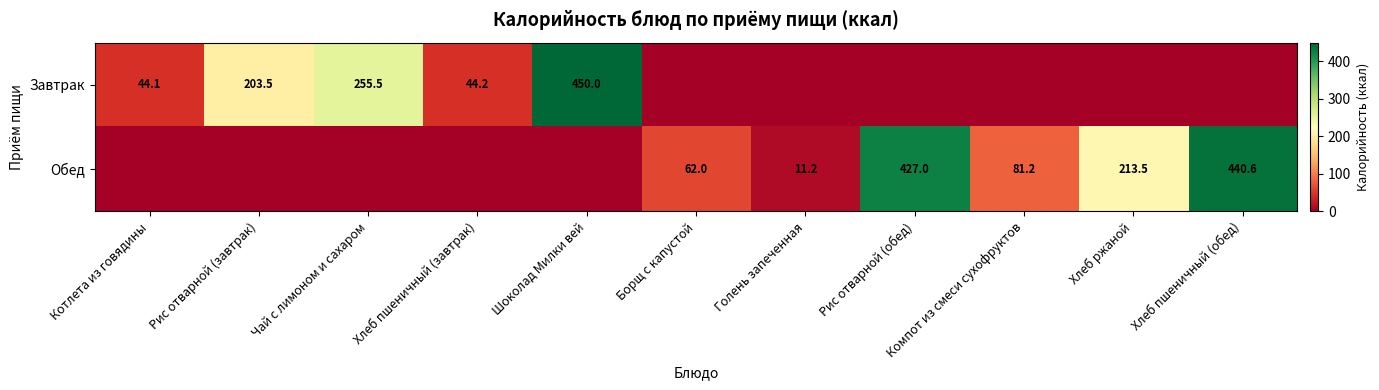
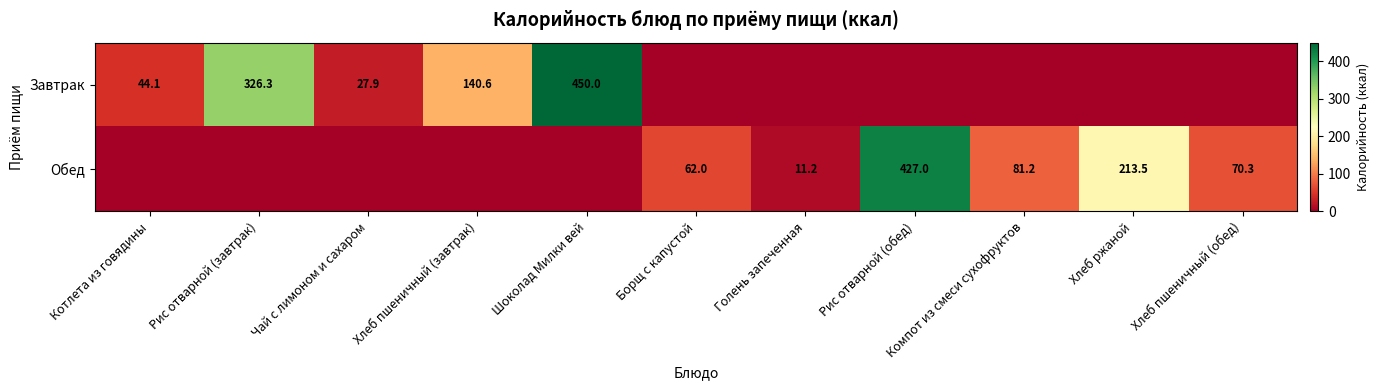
  {
    "Завтрак": {
      "Котлета из говядины": 44.1,
-     "Рис отварной (завтрак)": 203.5,
-     "Чай с лимоном и сахаром": 255.5,
-     "Хлеб пшеничный (завтрак)": 44.2,
+     "Рис отварной (завтрак)": 326.3,
+     "Чай с лимоном и сахаром": 27.9,
+     "Хлеб пшеничный (завтрак)": 140.6,
      "Шоколад Милки вей": 450.0
    },
    "Обед": {
      "Борщ с капустой": 62.0,
      "Голень запеченная": 11.2,
      "Рис отварной (обед)": 427.0,
      "Компот из смеси сухофруктов": 81.2,
      "Хлеб ржаной": 213.5,
-     "Хлеб пшеничный (обед)": 440.6
+     "Хлеб пшеничный (обед)": 70.3
    }
  }
